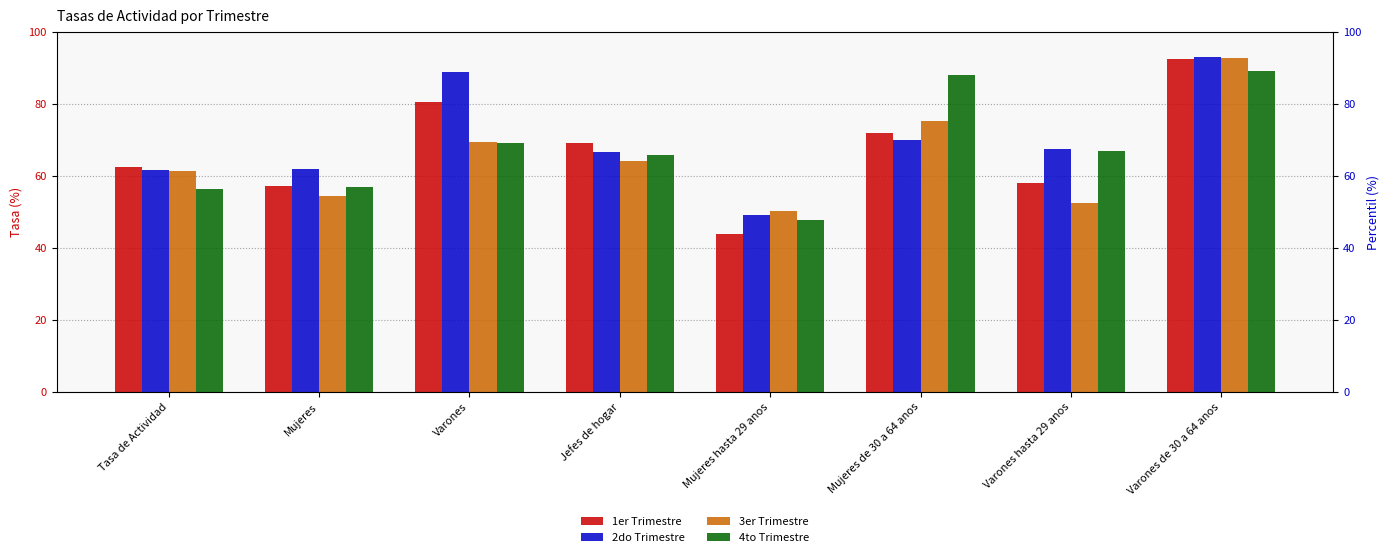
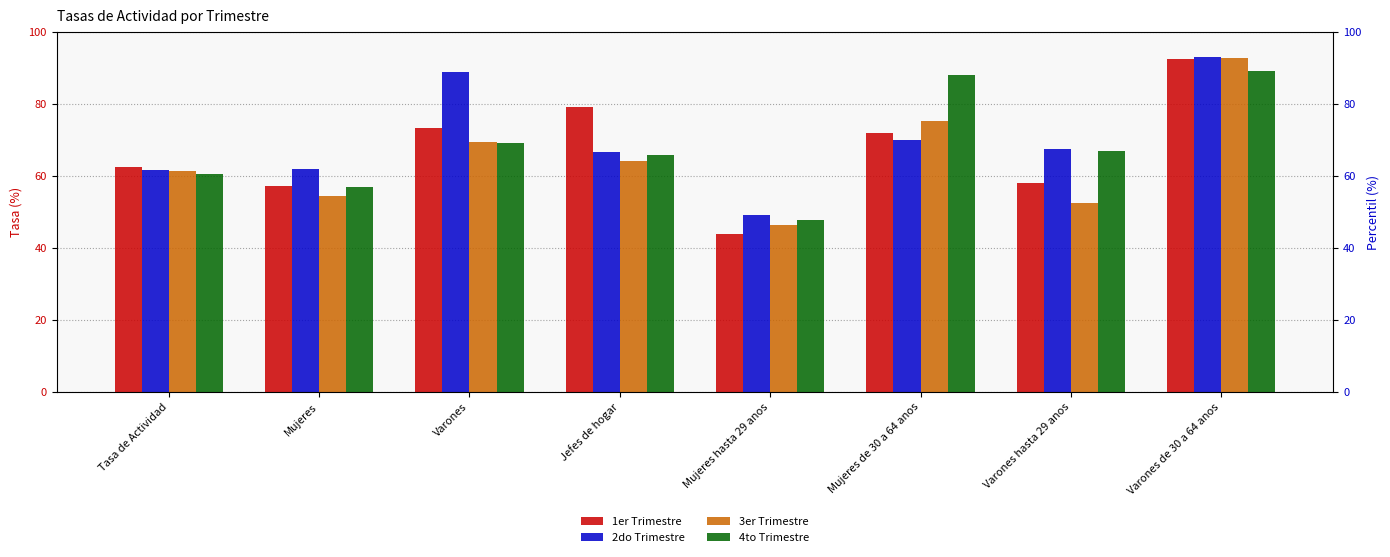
  {
    "1er Trimestre": {
      "Tasa de Actividad": 63,
      "Mujeres": 57,
-     "Varones": 81,
-     "Jefes de hogar": 69,
+     "Varones": 73,
+     "Jefes de hogar": 79,
      "Mujeres hasta 29 anos": 44,
      "Mujeres de 30 a 64 anos": 72,
      "Varones hasta 29 anos": 58,
      "Varones de 30 a 64 anos": 93
    },
    "2do Trimestre": {
      "Tasa de Actividad": 62,
      "Mujeres": 62,
      "Varones": 89,
      "Jefes de hogar": 67,
      "Mujeres hasta 29 anos": 49,
      "Mujeres de 30 a 64 anos": 70,
      "Varones hasta 29 anos": 67,
      "Varones de 30 a 64 anos": 93
    },
    "3er Trimestre": {
      "Tasa de Actividad": 61,
      "Mujeres": 55,
      "Varones": 69,
      "Jefes de hogar": 64,
-     "Mujeres hasta 29 anos": 50,
+     "Mujeres hasta 29 anos": 46,
      "Mujeres de 30 a 64 anos": 75,
      "Varones hasta 29 anos": 52,
      "Varones de 30 a 64 anos": 93
    },
    "4to Trimestre": {
-     "Tasa de Actividad": 56,
+     "Tasa de Actividad": 61,
      "Mujeres": 57,
      "Varones": 69,
      "Jefes de hogar": 66,
      "Mujeres hasta 29 anos": 48,
      "Mujeres de 30 a 64 anos": 88,
      "Varones hasta 29 anos": 67,
      "Varones de 30 a 64 anos": 89
    }
  }
